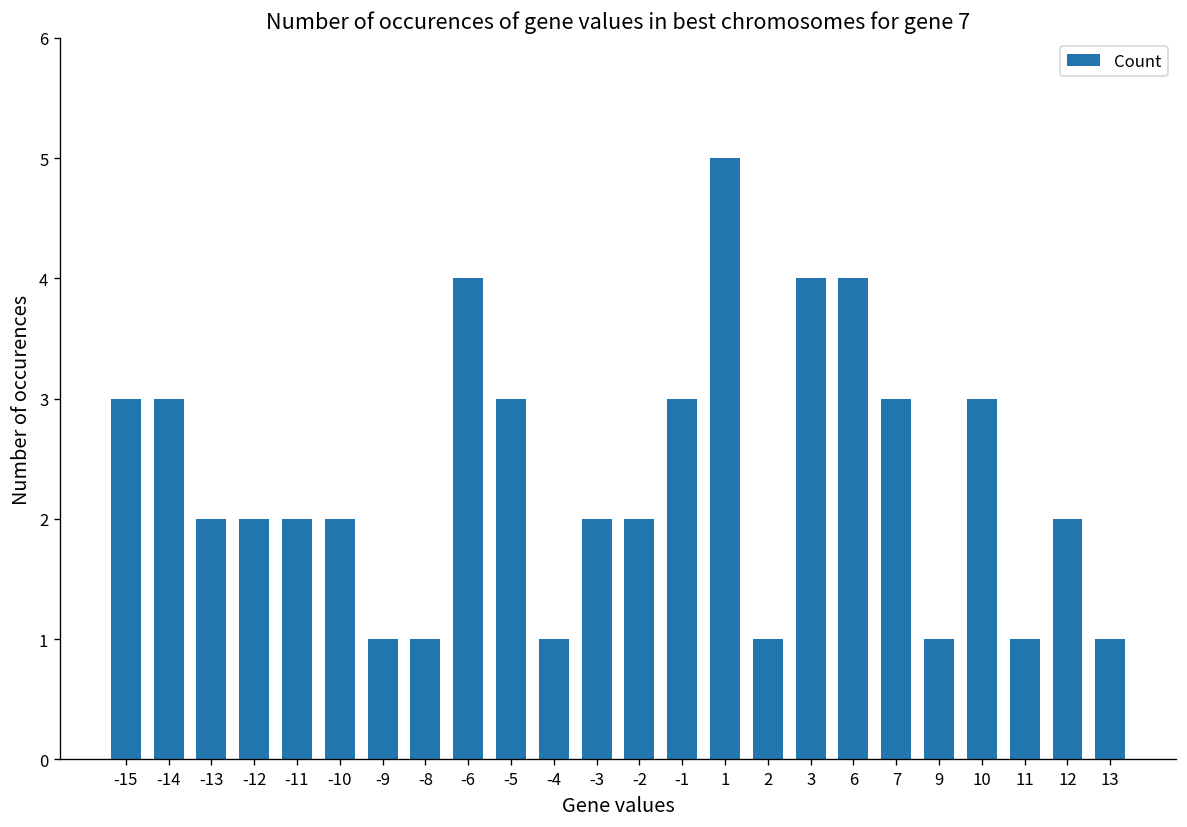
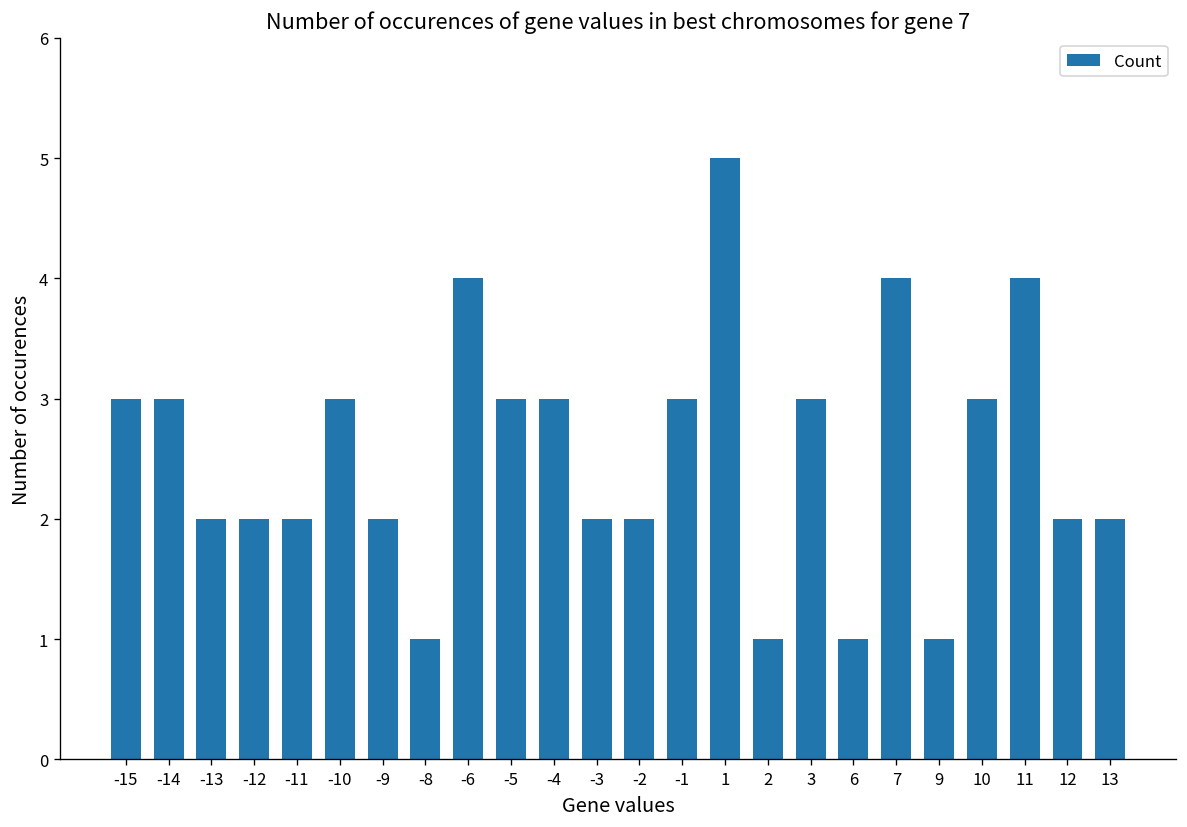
  {
    "-15": 3,
    "-14": 3,
    "-13": 2,
    "-12": 2,
    "-11": 2,
-   "-10": 2,
-   "-9": 1,
+   "-10": 3,
+   "-9": 2,
    "-8": 1,
    "-6": 4,
    "-5": 3,
-   "-4": 1,
+   "-4": 3,
    "-3": 2,
    "-2": 2,
    "-1": 3,
    "1": 5,
    "2": 1,
-   "3": 4,
-   "6": 4,
-   "7": 3,
+   "3": 3,
+   "6": 1,
+   "7": 4,
    "9": 1,
    "10": 3,
-   "11": 1,
+   "11": 4,
    "12": 2,
-   "13": 1
+   "13": 2
  }
